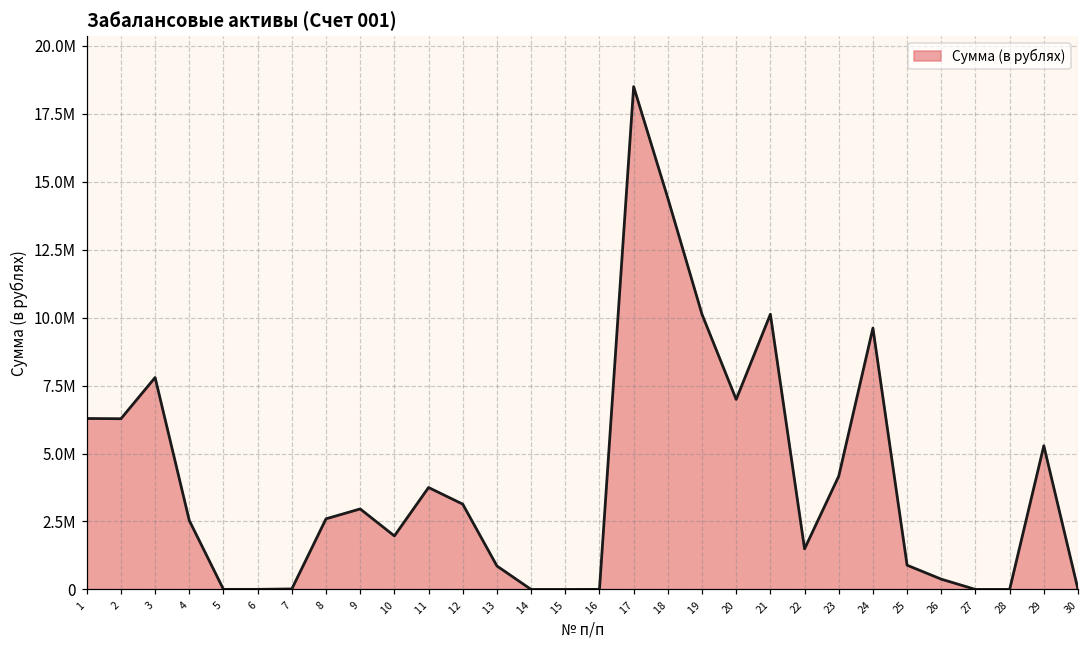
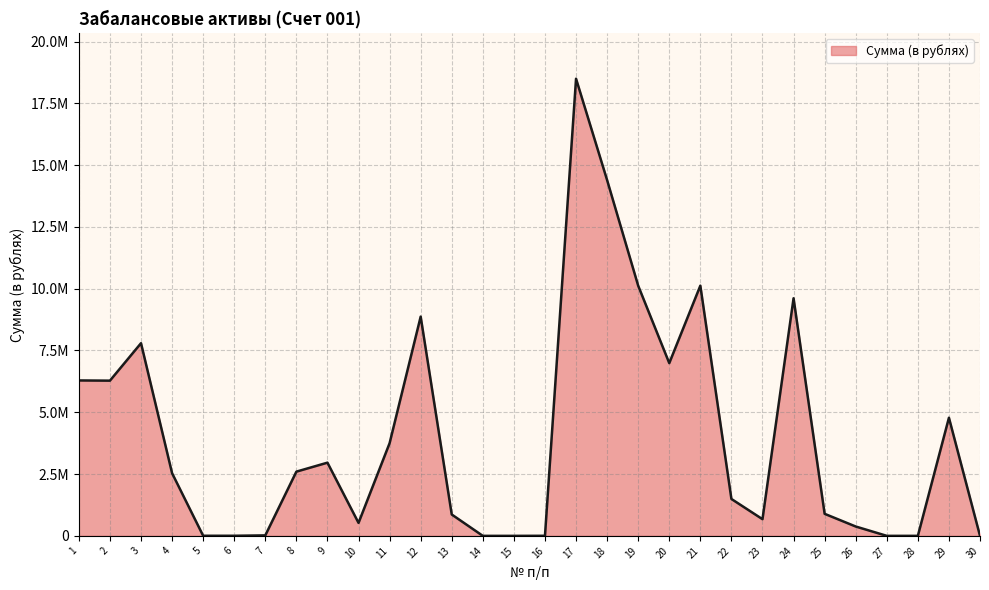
  {
    "1": 6300000,
    "2": 6300000,
    "3": 7800000,
    "4": 2500000,
    "5": 0,
    "6": 0,
    "7": 0,
    "8": 2600000,
    "9": 3000000,
-   "10": 2000000,
+   "10": 500000,
    "11": 3700000,
-   "12": 3100000,
+   "12": 8900000,
    "13": 900000,
    "14": 0,
    "15": 0,
    "16": 0,
    "17": 18500000,
    "18": 14400000,
    "19": 10100000,
    "20": 7000000,
    "21": 10100000,
    "22": 1500000,
-   "23": 4200000,
+   "23": 700000,
    "24": 9600000,
    "25": 900000,
    "26": 400000,
    "27": 0,
    "28": 0,
-   "29": 5300000,
+   "29": 4800000,
    "30": 0
  }
